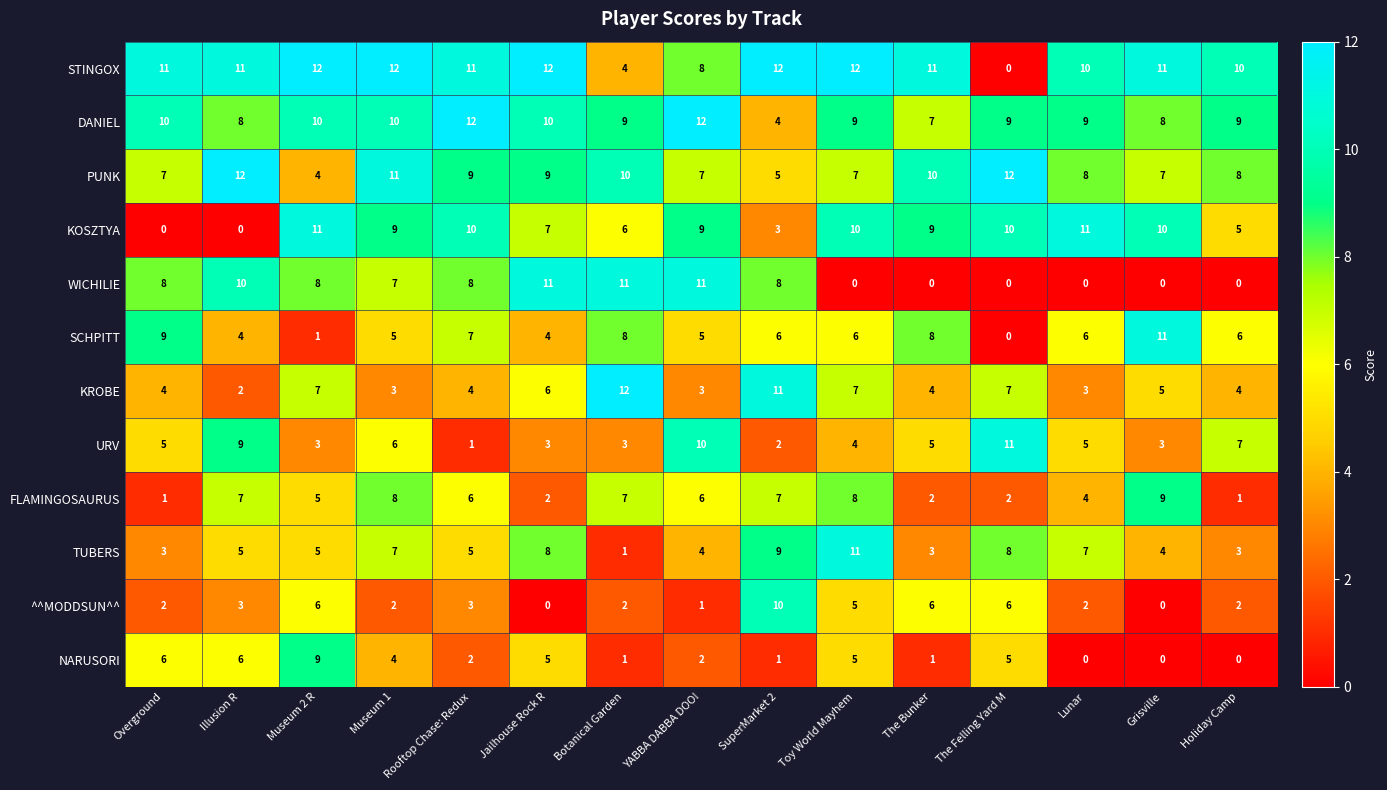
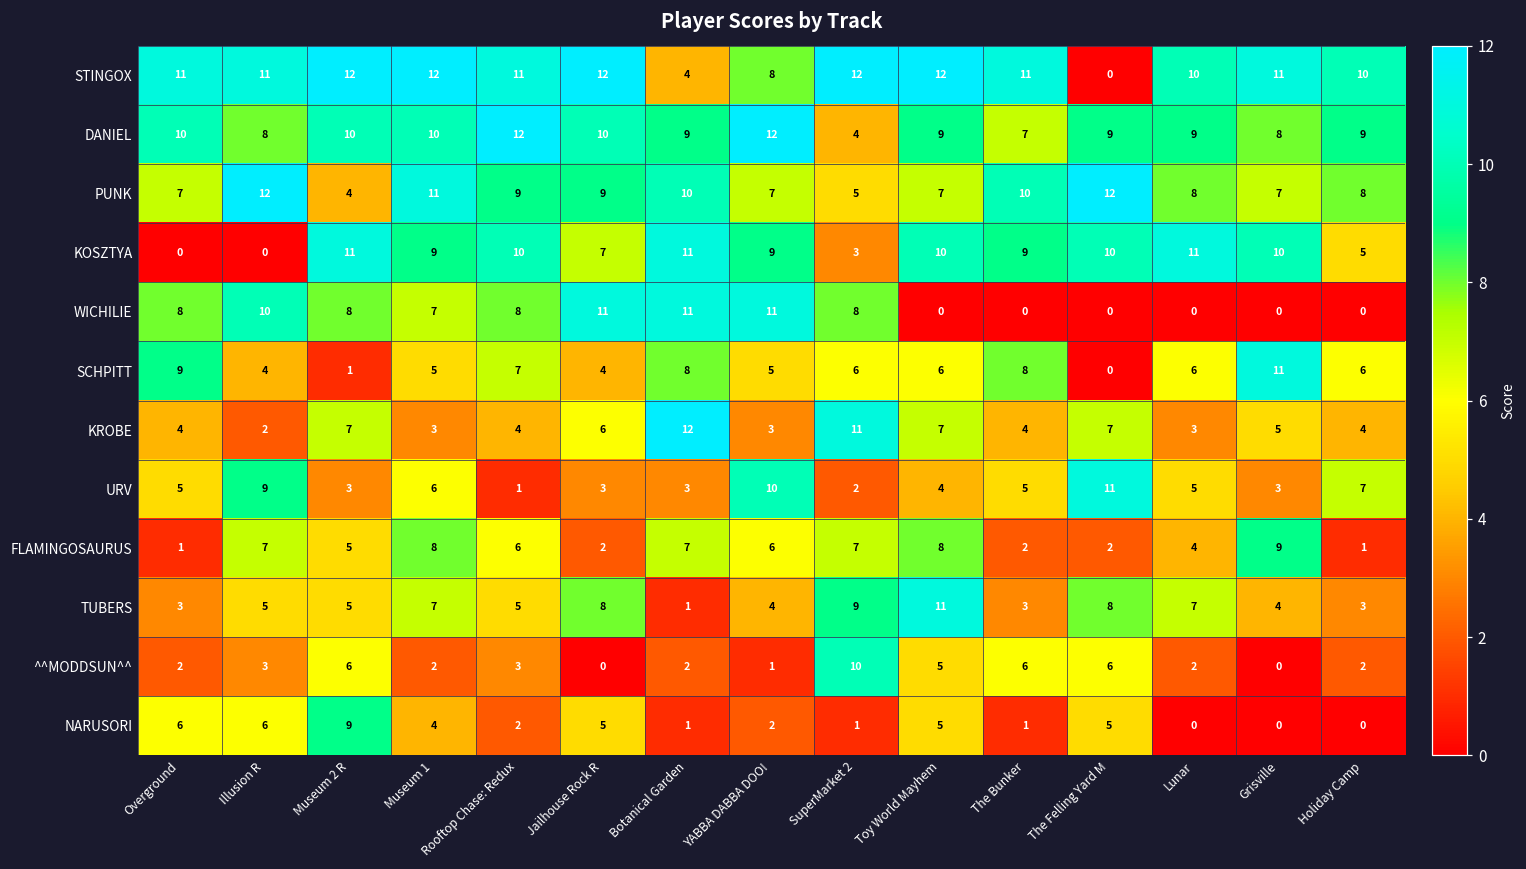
  {
    "STINGOX": {
      "Overground": 11,
      "Illusion R": 11,
      "Museum 2 R": 12,
      "Museum 1": 12,
      "Rooftop Chase: Redux": 11,
      "Jailhouse Rock R": 12,
      "Botanical Garden": 4,
      "YABBA DABBA DOO!": 8,
      "SuperMarket 2": 12,
      "Toy World Mayhem": 12,
      "The Bunker": 11,
      "The Felling Yard M": 0,
      "Lunar": 10,
      "Grisville": 11,
      "Holiday Camp": 10
    },
    "DANIEL": {
      "Overground": 10,
      "Illusion R": 8,
      "Museum 2 R": 10,
      "Museum 1": 10,
      "Rooftop Chase: Redux": 12,
      "Jailhouse Rock R": 10,
      "Botanical Garden": 9,
      "YABBA DABBA DOO!": 12,
      "SuperMarket 2": 4,
      "Toy World Mayhem": 9,
      "The Bunker": 7,
      "The Felling Yard M": 9,
      "Lunar": 9,
      "Grisville": 8,
      "Holiday Camp": 9
    },
    "PUNK": {
      "Overground": 7,
      "Illusion R": 12,
      "Museum 2 R": 4,
      "Museum 1": 11,
      "Rooftop Chase: Redux": 9,
      "Jailhouse Rock R": 9,
      "Botanical Garden": 10,
      "YABBA DABBA DOO!": 7,
      "SuperMarket 2": 5,
      "Toy World Mayhem": 7,
      "The Bunker": 10,
      "The Felling Yard M": 12,
      "Lunar": 8,
      "Grisville": 7,
      "Holiday Camp": 8
    },
    "KOSZTYA": {
      "Overground": 0,
      "Illusion R": 0,
      "Museum 2 R": 11,
      "Museum 1": 9,
      "Rooftop Chase: Redux": 10,
      "Jailhouse Rock R": 7,
-     "Botanical Garden": 6,
+     "Botanical Garden": 11,
      "YABBA DABBA DOO!": 9,
      "SuperMarket 2": 3,
      "Toy World Mayhem": 10,
      "The Bunker": 9,
      "The Felling Yard M": 10,
      "Lunar": 11,
      "Grisville": 10,
      "Holiday Camp": 5
    },
    "WICHILIE": {
      "Overground": 8,
      "Illusion R": 10,
      "Museum 2 R": 8,
      "Museum 1": 7,
      "Rooftop Chase: Redux": 8,
      "Jailhouse Rock R": 11,
      "Botanical Garden": 11,
      "YABBA DABBA DOO!": 11,
      "SuperMarket 2": 8,
      "Toy World Mayhem": 0,
      "The Bunker": 0,
      "The Felling Yard M": 0,
      "Lunar": 0,
      "Grisville": 0,
      "Holiday Camp": 0
    },
    "SCHPITT": {
      "Overground": 9,
      "Illusion R": 4,
      "Museum 2 R": 1,
      "Museum 1": 5,
      "Rooftop Chase: Redux": 7,
      "Jailhouse Rock R": 4,
      "Botanical Garden": 8,
      "YABBA DABBA DOO!": 5,
      "SuperMarket 2": 6,
      "Toy World Mayhem": 6,
      "The Bunker": 8,
      "The Felling Yard M": 0,
      "Lunar": 6,
      "Grisville": 11,
      "Holiday Camp": 6
    },
    "KROBE": {
      "Overground": 4,
      "Illusion R": 2,
      "Museum 2 R": 7,
      "Museum 1": 3,
      "Rooftop Chase: Redux": 4,
      "Jailhouse Rock R": 6,
      "Botanical Garden": 12,
      "YABBA DABBA DOO!": 3,
      "SuperMarket 2": 11,
      "Toy World Mayhem": 7,
      "The Bunker": 4,
      "The Felling Yard M": 7,
      "Lunar": 3,
      "Grisville": 5,
      "Holiday Camp": 4
    },
    "URV": {
      "Overground": 5,
      "Illusion R": 9,
      "Museum 2 R": 3,
      "Museum 1": 6,
      "Rooftop Chase: Redux": 1,
      "Jailhouse Rock R": 3,
      "Botanical Garden": 3,
      "YABBA DABBA DOO!": 10,
      "SuperMarket 2": 2,
      "Toy World Mayhem": 4,
      "The Bunker": 5,
      "The Felling Yard M": 11,
      "Lunar": 5,
      "Grisville": 3,
      "Holiday Camp": 7
    },
    "FLAMINGOSAURUS": {
      "Overground": 1,
      "Illusion R": 7,
      "Museum 2 R": 5,
      "Museum 1": 8,
      "Rooftop Chase: Redux": 6,
      "Jailhouse Rock R": 2,
      "Botanical Garden": 7,
      "YABBA DABBA DOO!": 6,
      "SuperMarket 2": 7,
      "Toy World Mayhem": 8,
      "The Bunker": 2,
      "The Felling Yard M": 2,
      "Lunar": 4,
      "Grisville": 9,
      "Holiday Camp": 1
    },
    "TUBERS": {
      "Overground": 3,
      "Illusion R": 5,
      "Museum 2 R": 5,
      "Museum 1": 7,
      "Rooftop Chase: Redux": 5,
      "Jailhouse Rock R": 8,
      "Botanical Garden": 1,
      "YABBA DABBA DOO!": 4,
      "SuperMarket 2": 9,
      "Toy World Mayhem": 11,
      "The Bunker": 3,
      "The Felling Yard M": 8,
      "Lunar": 7,
      "Grisville": 4,
      "Holiday Camp": 3
    },
    "^^MODDSUN^^": {
      "Overground": 2,
      "Illusion R": 3,
      "Museum 2 R": 6,
      "Museum 1": 2,
      "Rooftop Chase: Redux": 3,
      "Jailhouse Rock R": 0,
      "Botanical Garden": 2,
      "YABBA DABBA DOO!": 1,
      "SuperMarket 2": 10,
      "Toy World Mayhem": 5,
      "The Bunker": 6,
      "The Felling Yard M": 6,
      "Lunar": 2,
      "Grisville": 0,
      "Holiday Camp": 2
    },
    "NARUSORI": {
      "Overground": 6,
      "Illusion R": 6,
      "Museum 2 R": 9,
      "Museum 1": 4,
      "Rooftop Chase: Redux": 2,
      "Jailhouse Rock R": 5,
      "Botanical Garden": 1,
      "YABBA DABBA DOO!": 2,
      "SuperMarket 2": 1,
      "Toy World Mayhem": 5,
      "The Bunker": 1,
      "The Felling Yard M": 5,
      "Lunar": 0,
      "Grisville": 0,
      "Holiday Camp": 0
    }
  }
